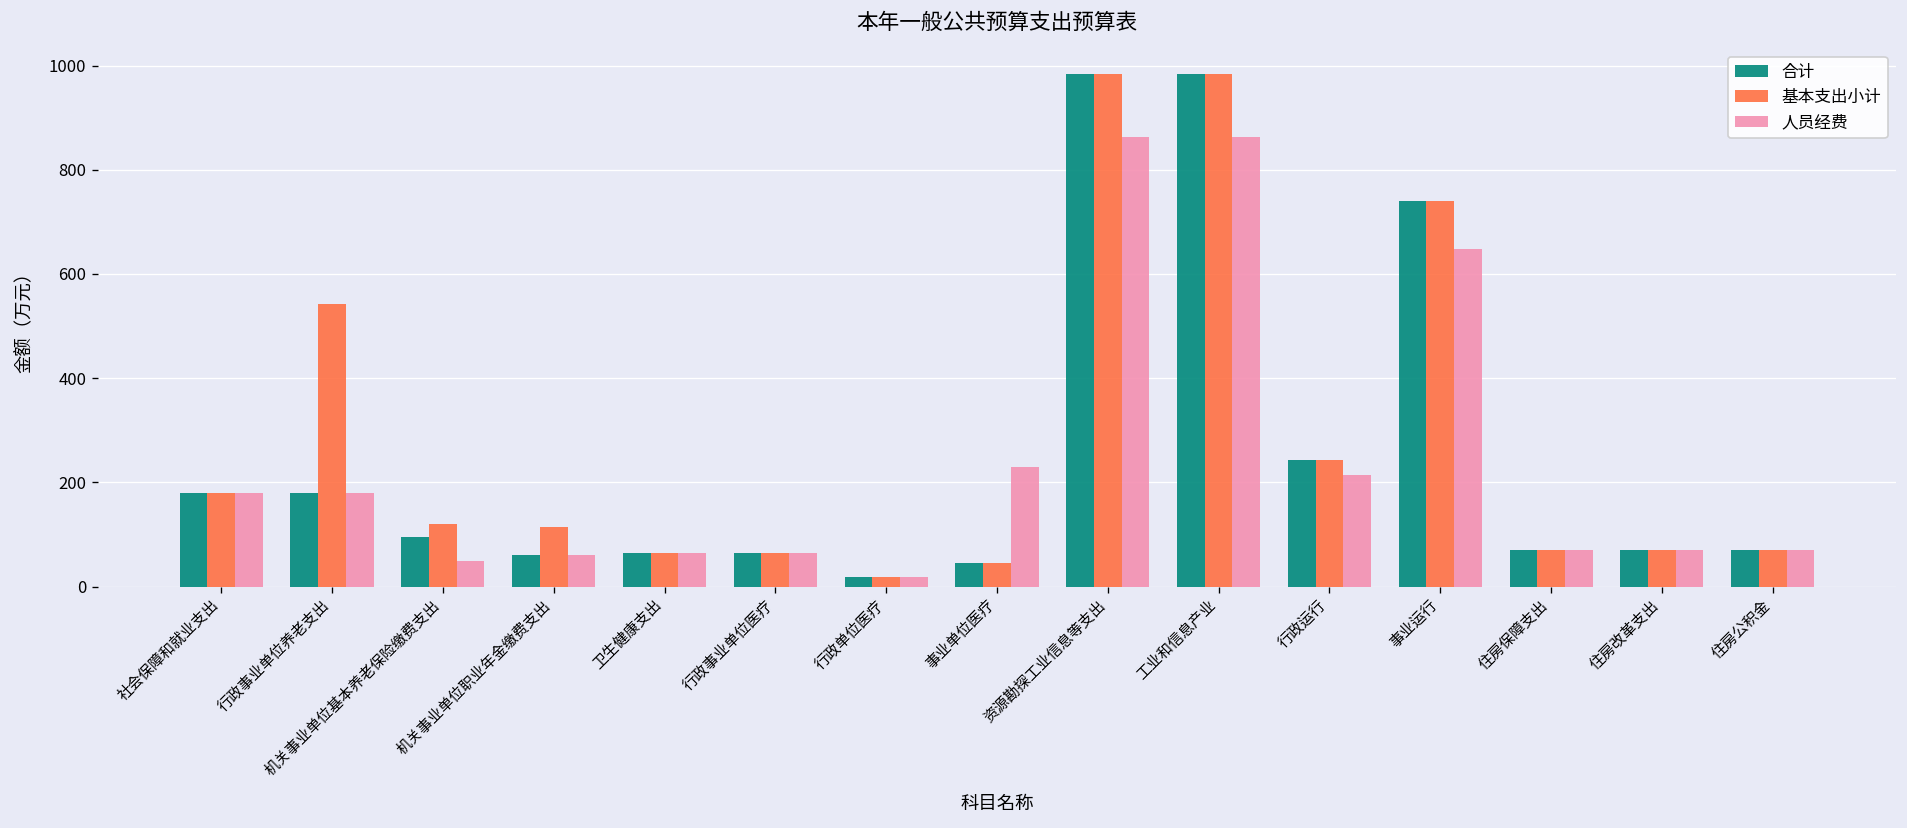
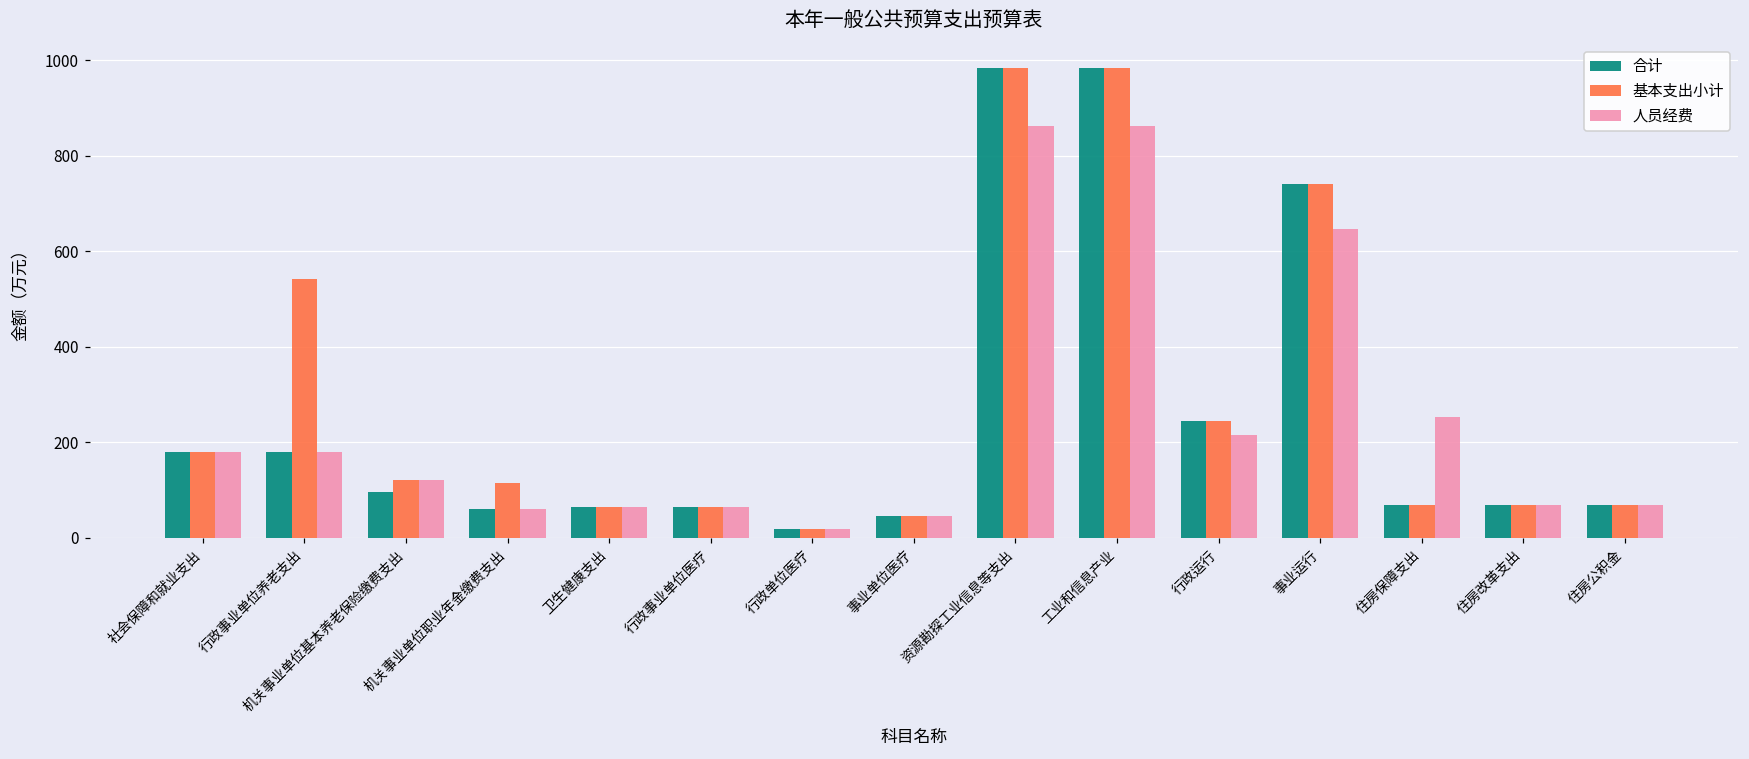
  {
    "合计": {
      "社会保障和就业支出": 180,
      "行政事业单位养老支出": 180,
      "机关事业单位基本养老保险缴费支出": 90,
      "机关事业单位职业年金缴费支出": 60,
      "卫生健康支出": 60,
      "行政事业单位医疗": 60,
      "行政单位医疗": 20,
      "事业单位医疗": 40,
      "资源勘探工业信息等支出": 980,
      "工业和信息产业": 980,
      "行政运行": 240,
      "事业运行": 740,
      "住房保障支出": 70,
      "住房改革支出": 70,
      "住房公积金": 70
    },
    "基本支出小计": {
      "社会保障和就业支出": 180,
      "行政事业单位养老支出": 540,
      "机关事业单位基本养老保险缴费支出": 120,
      "机关事业单位职业年金缴费支出": 110,
      "卫生健康支出": 60,
      "行政事业单位医疗": 60,
      "行政单位医疗": 20,
      "事业单位医疗": 40,
      "资源勘探工业信息等支出": 980,
      "工业和信息产业": 980,
      "行政运行": 240,
      "事业运行": 740,
      "住房保障支出": 70,
      "住房改革支出": 70,
      "住房公积金": 70
    },
    "人员经费": {
      "社会保障和就业支出": 180,
      "行政事业单位养老支出": 180,
-     "机关事业单位基本养老保险缴费支出": 50,
+     "机关事业单位基本养老保险缴费支出": 120,
      "机关事业单位职业年金缴费支出": 60,
      "卫生健康支出": 60,
      "行政事业单位医疗": 60,
      "行政单位医疗": 20,
-     "事业单位医疗": 230,
+     "事业单位医疗": 40,
      "资源勘探工业信息等支出": 860,
      "工业和信息产业": 860,
      "行政运行": 210,
      "事业运行": 650,
-     "住房保障支出": 70,
+     "住房保障支出": 250,
      "住房改革支出": 70,
      "住房公积金": 70
    }
  }
